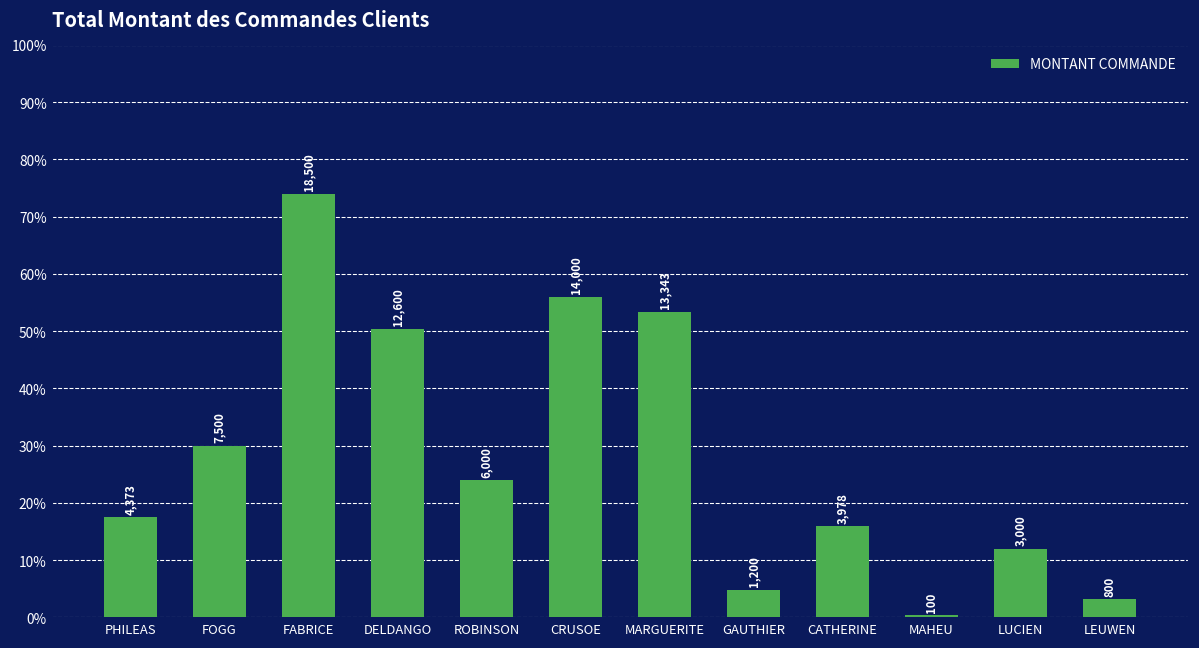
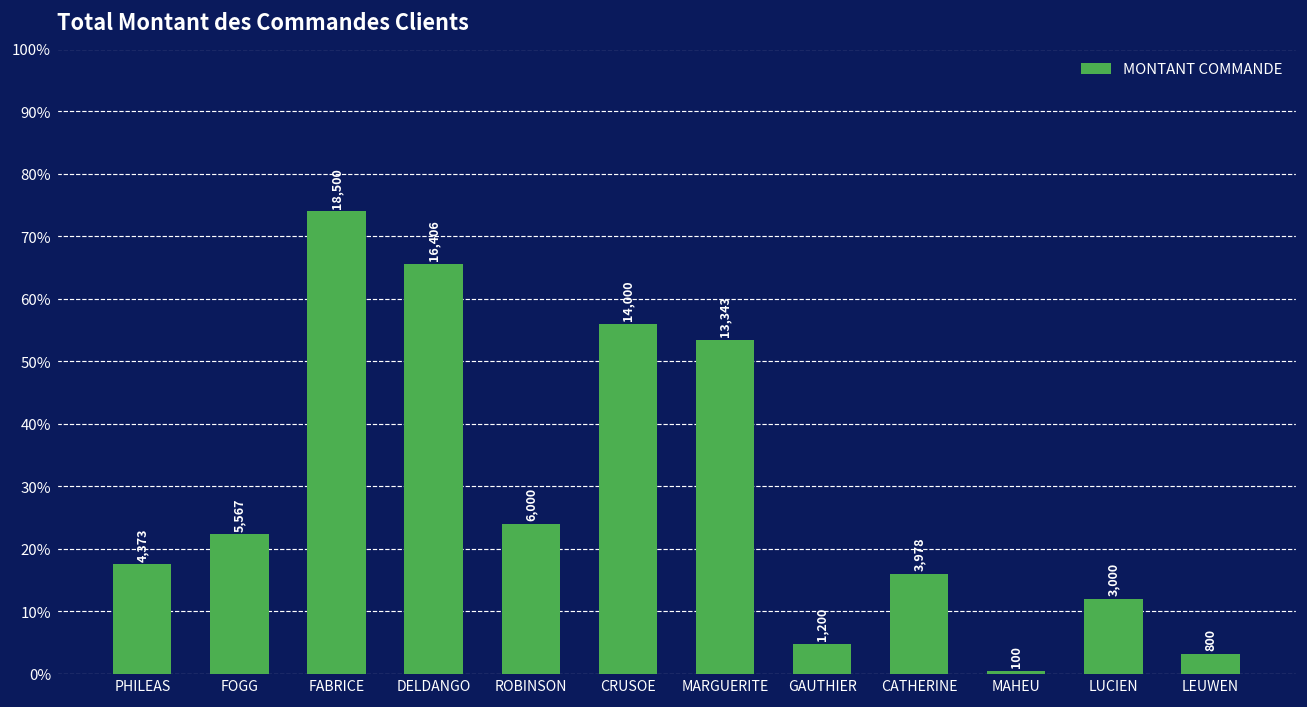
  {
    "PHILEAS": "4,373",
-   "FOGG": "7,500",
+   "FOGG": "5,567",
    "FABRICE": "18,500",
-   "DELDANGO": "12,600",
+   "DELDANGO": "16,406",
    "ROBINSON": "6,000",
    "CRUSOE": "14,000",
    "MARGUERITE": "13,343",
    "GAUTHIER": "1,200",
    "CATHERINE": "3,978",
    "MAHEU": "100",
    "LUCIEN": "3,000",
    "LEUWEN": "800"
  }
